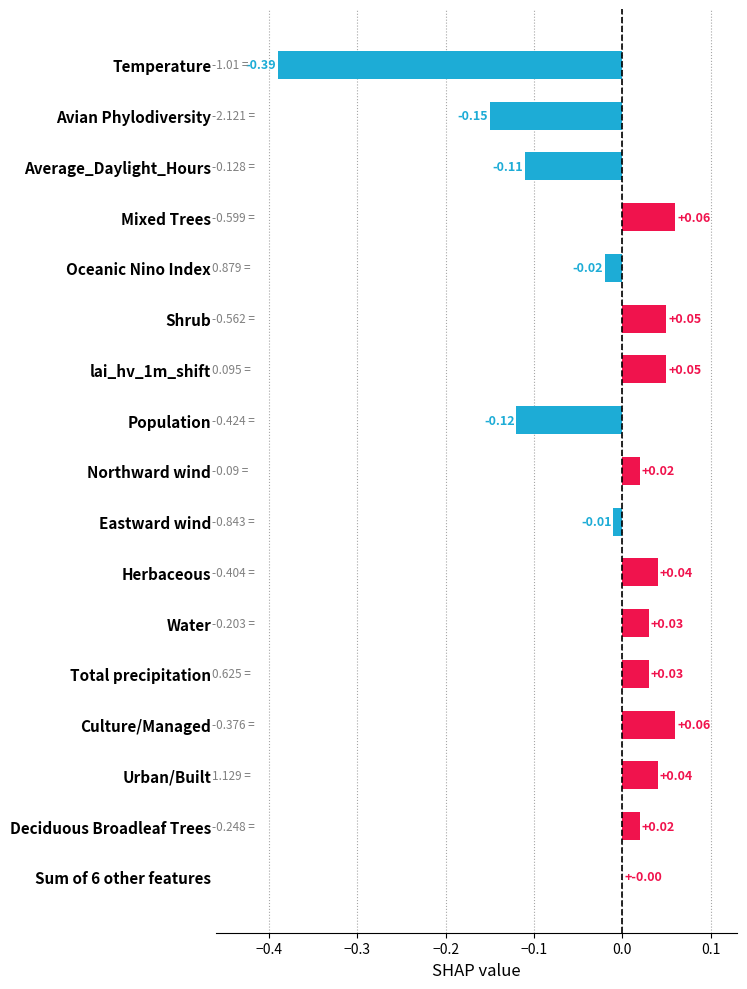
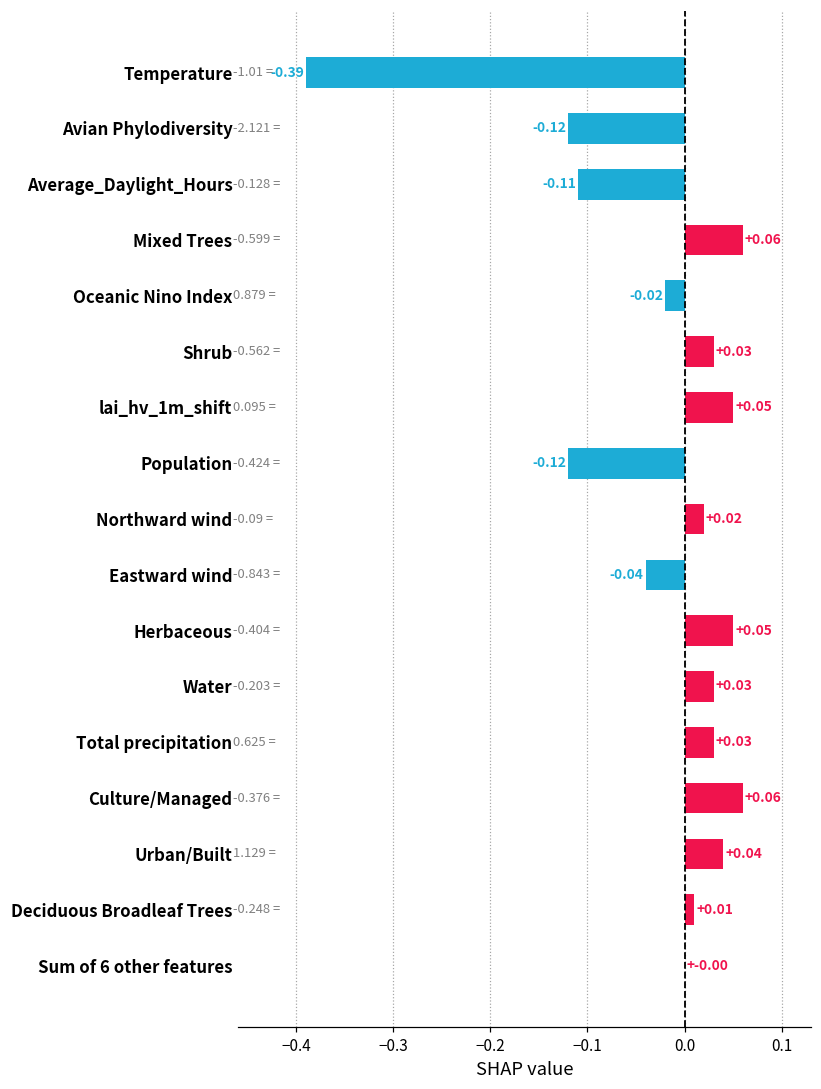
  {
-   "Avian Phylodiversity": "-0.15",
+   "Avian Phylodiversity": "-0.12",
    "Average_Daylight_Hours": "-0.11",
    "Mixed Trees": "+0.06",
    "Oceanic Nino Index": "-0.02",
-   "Shrub": "+0.05",
+   "Shrub": "+0.03",
    "lai_hv_1m_shift": "+0.05",
    "Population": "-0.12",
    "Northward wind": "+0.02",
-   "Eastward wind": "-0.01",
-   "Herbaceous": "+0.04",
+   "Eastward wind": "-0.04",
+   "Herbaceous": "+0.05",
    "Water": "+0.03",
    "Total precipitation": "+0.03",
    "Culture/Managed": "+0.06",
    "Urban/Built": "+0.04",
-   "Deciduous Broadleaf Trees": "+0.02",
+   "Deciduous Broadleaf Trees": "+0.01",
    "Sum of 6 other features": "+-0.00"
  }
